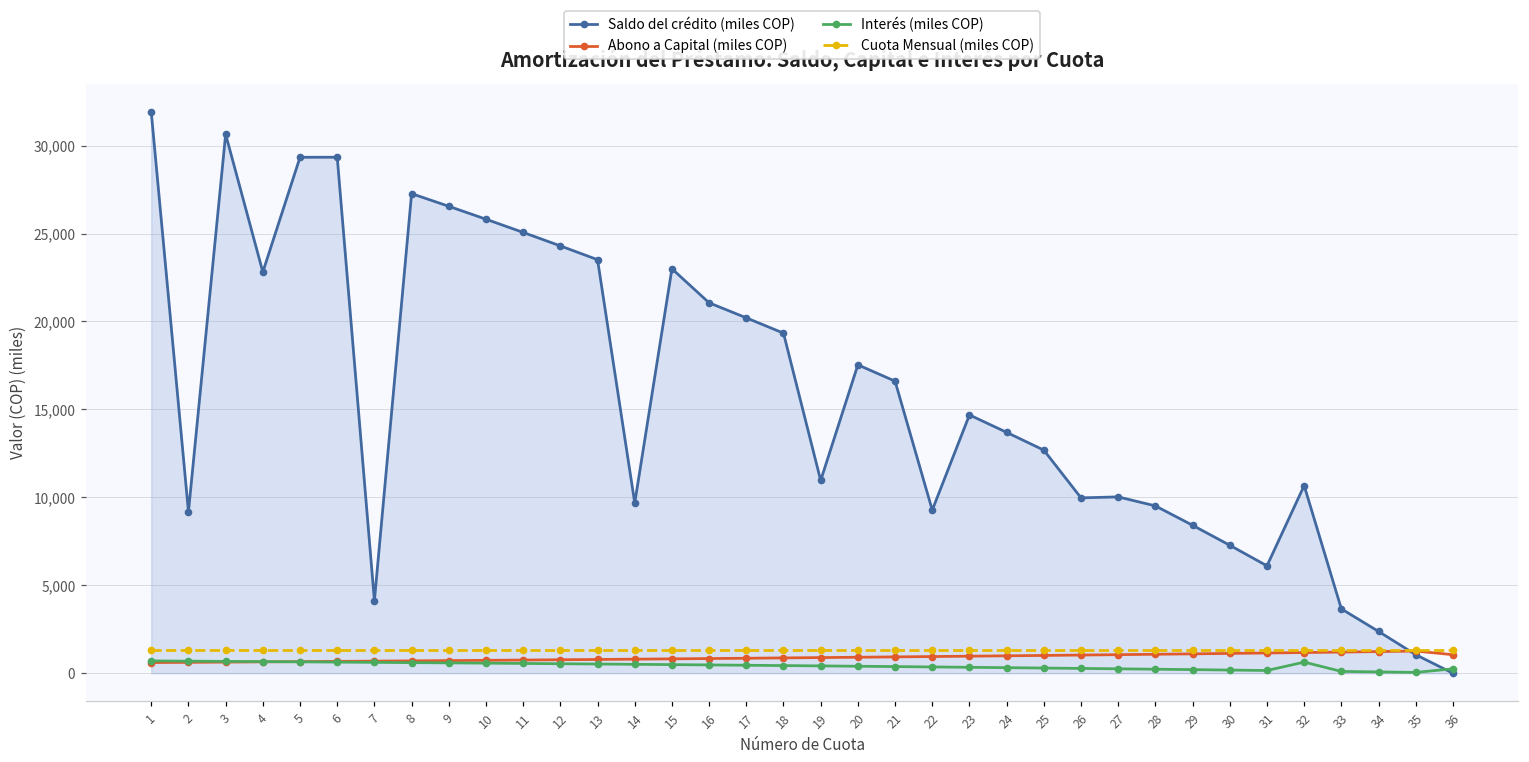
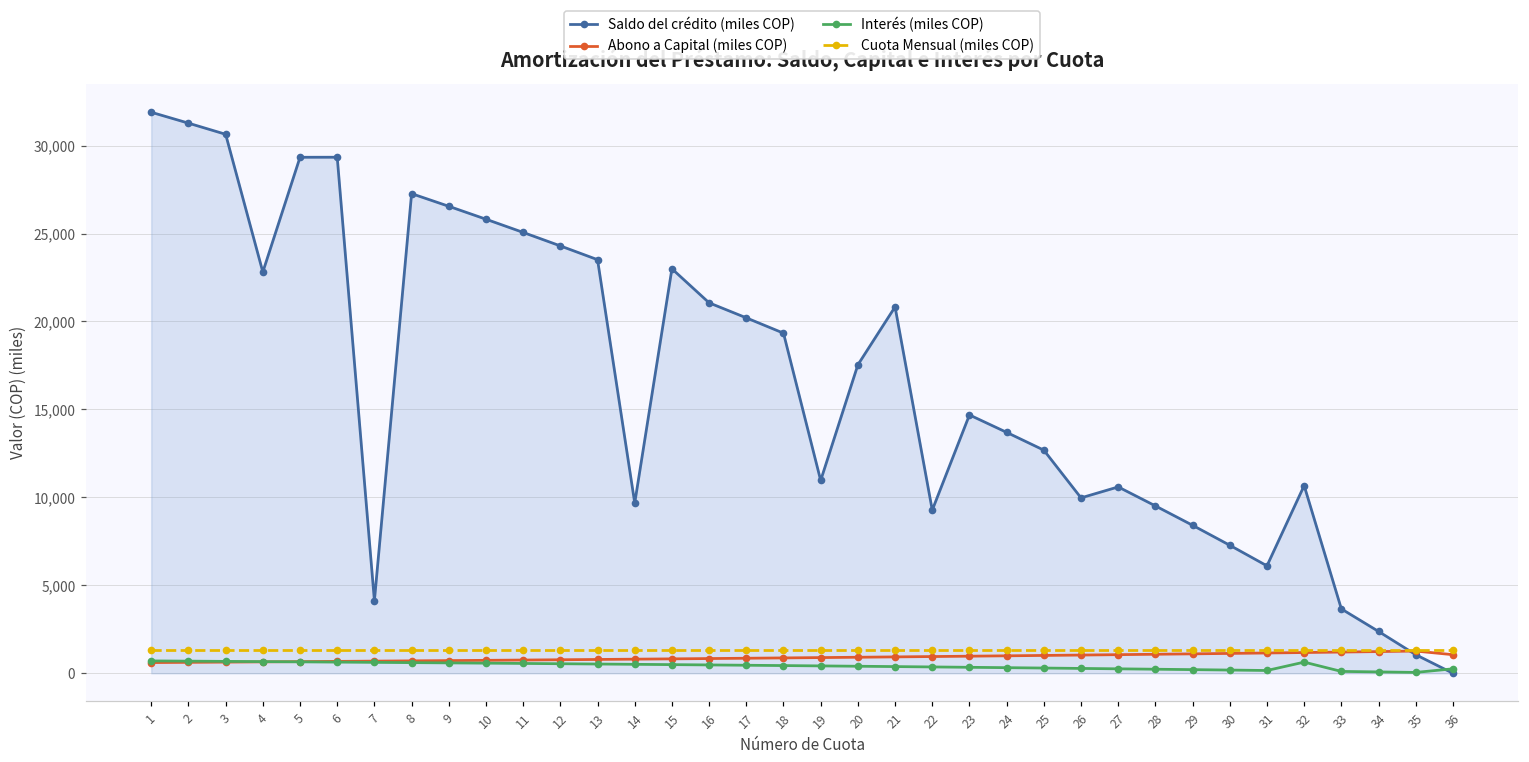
  {
    "Saldo del crédito (miles COP)": {
      "1": "31,900",
-     "2": "9,200",
+     "2": "31,300",
      "3": "30,600",
      "4": "22,800",
      "5": "29,300",
      "6": "29,300",
      "7": "4,100",
      "8": "27,300",
      "9": "26,500",
      "10": "25,800",
      "11": "25,100",
      "12": "24,300",
      "13": "23,500",
      "14": "9,700",
      "15": "23,000",
      "16": "21,100",
      "17": "20,200",
      "18": "19,300",
      "19": "11,000",
      "20": "17,500",
-     "21": "16,600",
+     "21": "20,800",
      "22": "9,300",
      "23": "14,700",
      "24": "13,700",
      "25": "12,700",
      "26": "10,000",
-     "27": "10,000",
+     "27": "10,600",
      "28": "9,500",
      "29": "8,400",
      "30": "7,300",
      "31": "6,100",
      "32": "10,700",
      "33": "3,700",
      "34": "2,400",
      "35": "1,100",
      "36": "0"
    },
    "Abono a Capital (miles COP)": {
      "10": "700",
      "11": "800",
      "12": "800",
      "13": "800",
      "14": "800",
      "15": "800",
      "16": "800",
      "17": "900",
      "18": "900",
      "19": "900",
      "20": "900",
      "21": "900",
      "22": "900",
      "23": "1,000",
      "24": "1,000",
      "25": "1,000",
      "26": "1,000",
      "27": "1,100",
      "28": "1,100",
      "29": "1,100",
      "30": "1,100",
      "36": "1,100"
    },
    "Interés (miles COP)": {
      "10": "600",
      "11": "600",
      "12": "500",
      "13": "500",
      "14": "500",
      "15": "500",
      "16": "500",
      "17": "500",
      "18": "400",
      "19": "400",
      "20": "400",
      "21": "400",
      "22": "400",
      "23": "300",
      "24": "300",
      "25": "300",
      "26": "300",
      "27": "300",
      "28": "200",
      "29": "200",
      "30": "200",
      "31": "200",
      "32": "600",
      "33": "100",
      "34": "100",
      "35": "0",
      "36": "300"
    },
    "Cuota Mensual (miles COP)": {
      "1": "1,300",
      "2": "1,300",
      "3": "1,300",
      "4": "1,300",
      "5": "1,300",
      "6": "1,300",
      "7": "1,300",
      "8": "1,300",
      "9": "1,300",
      "10": "1,300",
      "11": "1,300",
      "12": "1,300",
      "13": "1,300",
      "14": "1,300",
      "15": "1,300",
      "16": "1,300",
      "17": "1,300",
      "18": "1,300",
      "19": "1,300",
      "20": "1,300",
      "21": "1,300",
      "22": "1,300",
      "23": "1,300",
      "24": "1,300",
      "25": "1,300",
      "26": "1,300",
      "27": "1,300",
      "28": "1,300",
      "29": "1,300",
      "30": "1,300",
      "36": "1,300"
    }
  }
